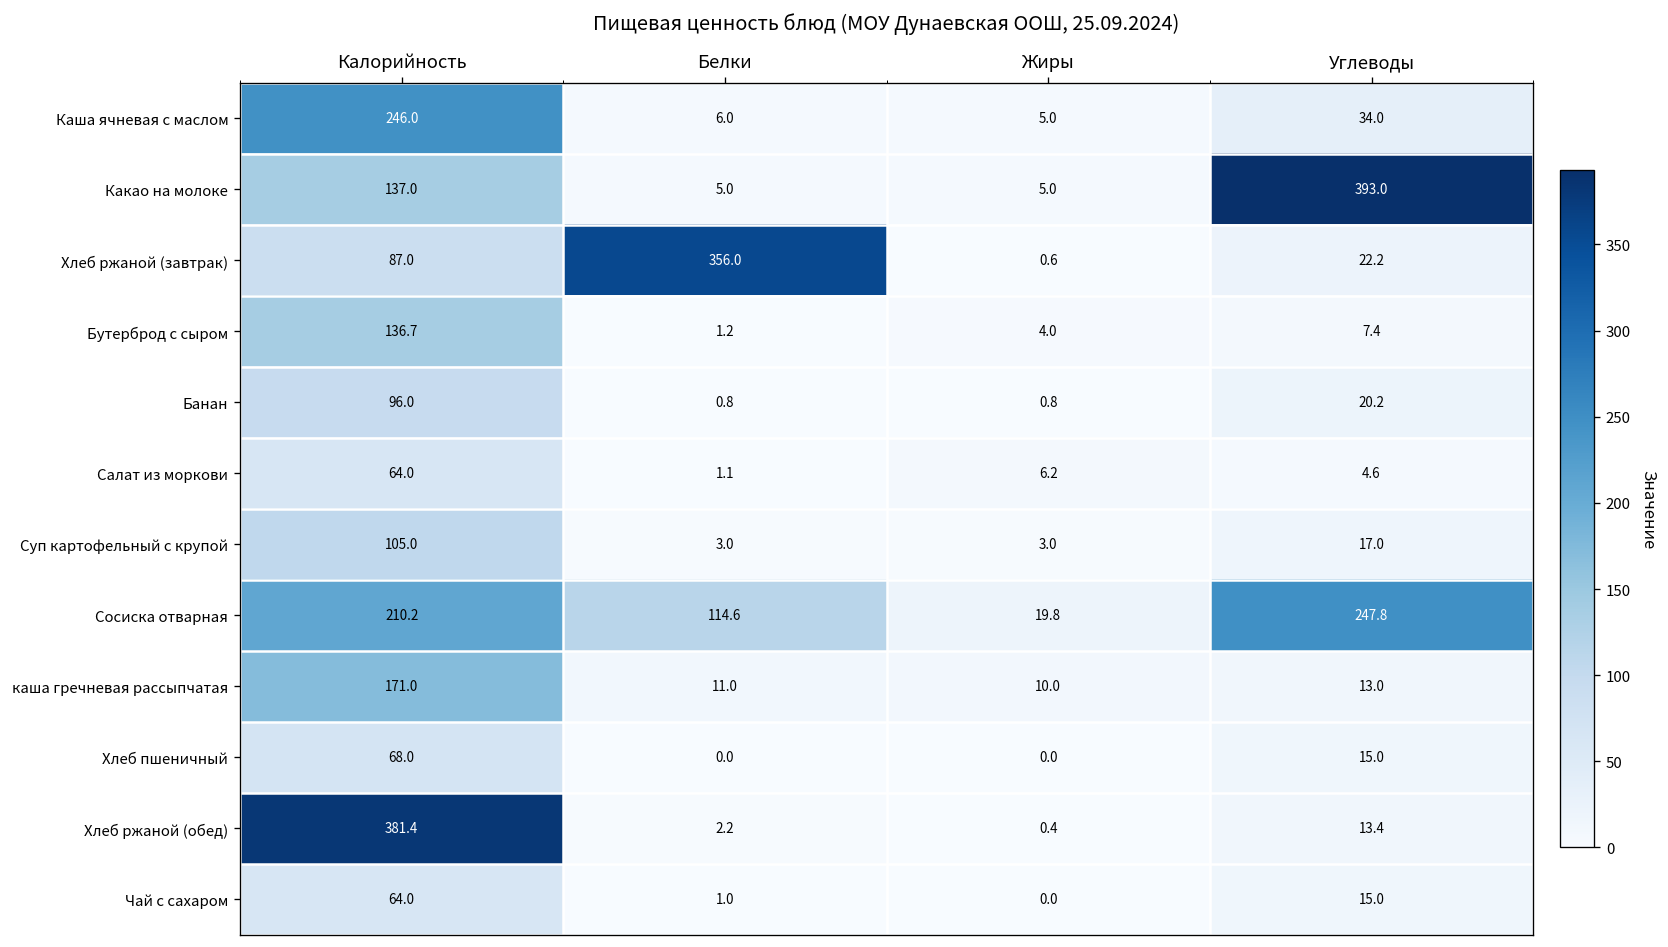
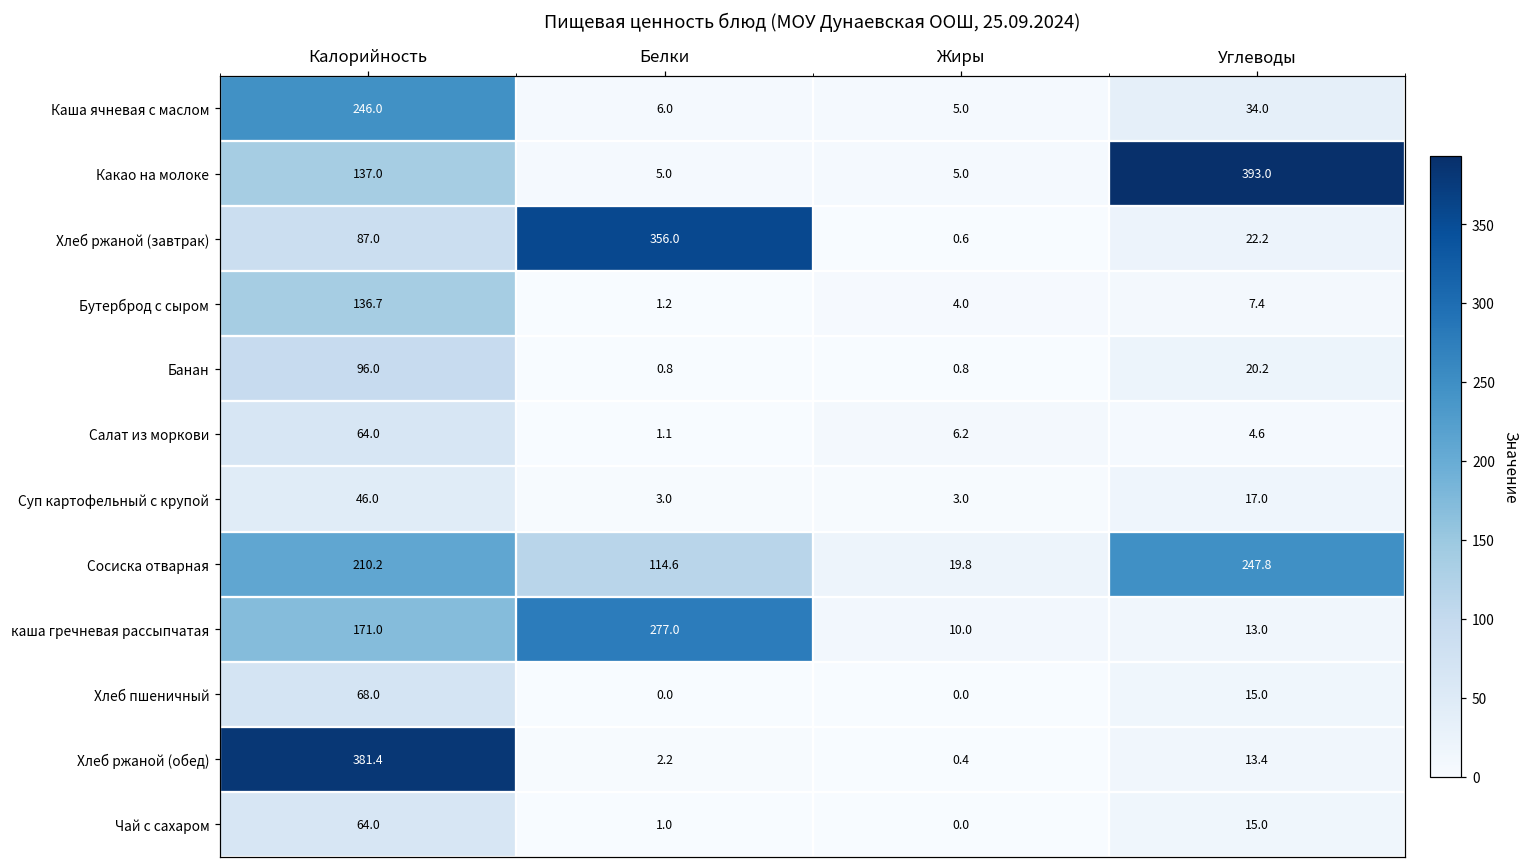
  {
    "Каша ячневая с маслом": {
      "Калорийность": 246.0,
      "Белки": 6.0,
      "Жиры": 5.0,
      "Углеводы": 34.0
    },
    "Какао на молоке": {
      "Калорийность": 137.0,
      "Белки": 5.0,
      "Жиры": 5.0,
      "Углеводы": 393.0
    },
    "Хлеб ржаной (завтрак)": {
      "Калорийность": 87.0,
      "Белки": 356.0,
      "Жиры": 0.6,
      "Углеводы": 22.2
    },
    "Бутерброд с сыром": {
      "Калорийность": 136.7,
      "Белки": 1.2,
      "Жиры": 4.0,
      "Углеводы": 7.4
    },
    "Банан": {
      "Калорийность": 96.0,
      "Белки": 0.8,
      "Жиры": 0.8,
      "Углеводы": 20.2
    },
    "Салат из моркови": {
      "Калорийность": 64.0,
      "Белки": 1.1,
      "Жиры": 6.2,
      "Углеводы": 4.6
    },
    "Суп картофельный с крупой": {
-     "Калорийность": 105.0,
+     "Калорийность": 46.0,
      "Белки": 3.0,
      "Жиры": 3.0,
      "Углеводы": 17.0
    },
    "Сосиска отварная": {
      "Калорийность": 210.2,
      "Белки": 114.6,
      "Жиры": 19.8,
      "Углеводы": 247.8
    },
    "каша гречневая рассыпчатая": {
      "Калорийность": 171.0,
-     "Белки": 11.0,
+     "Белки": 277.0,
      "Жиры": 10.0,
      "Углеводы": 13.0
    },
    "Хлеб пшеничный": {
      "Калорийность": 68.0,
      "Белки": 0.0,
      "Жиры": 0.0,
      "Углеводы": 15.0
    },
    "Хлеб ржаной (обед)": {
      "Калорийность": 381.4,
      "Белки": 2.2,
      "Жиры": 0.4,
      "Углеводы": 13.4
    },
    "Чай с сахаром": {
      "Калорийность": 64.0,
      "Белки": 1.0,
      "Жиры": 0.0,
      "Углеводы": 15.0
    }
  }
